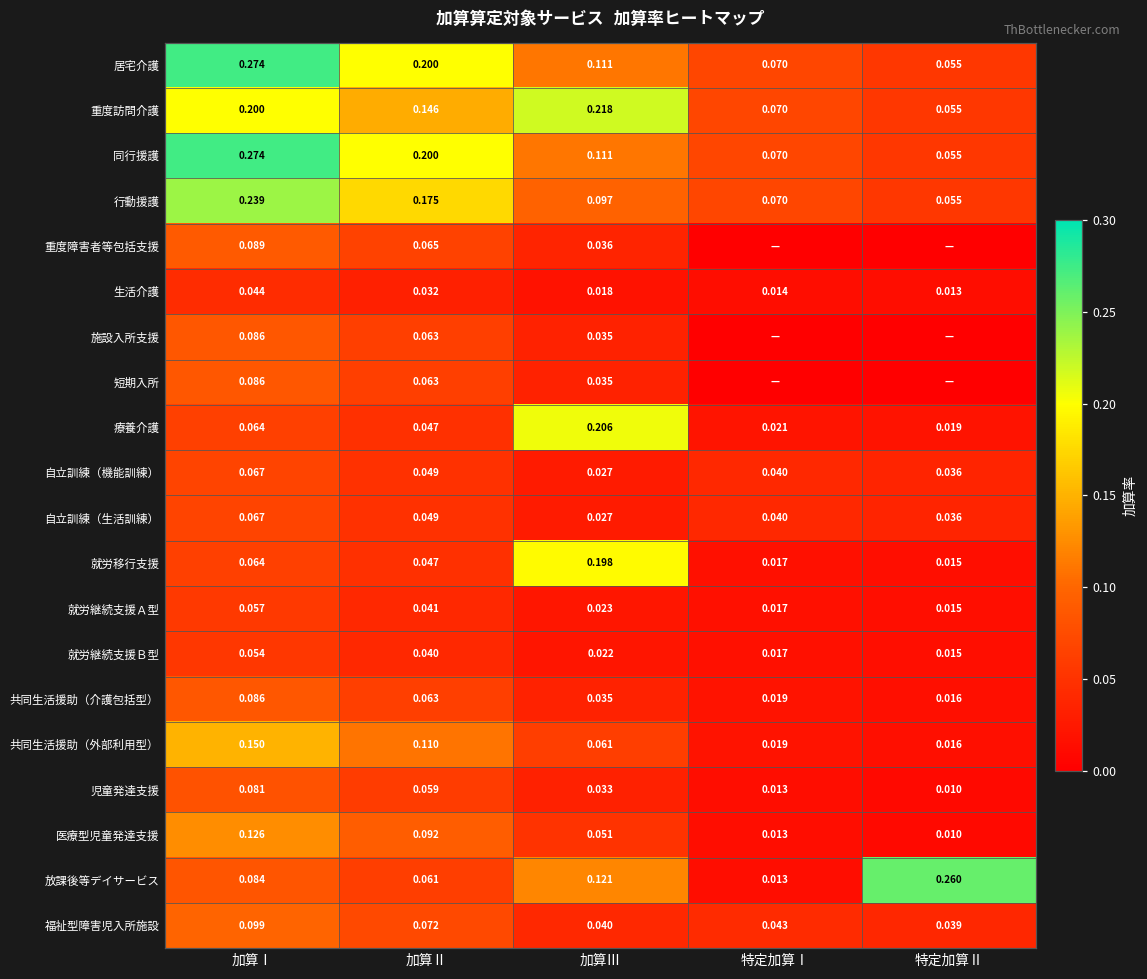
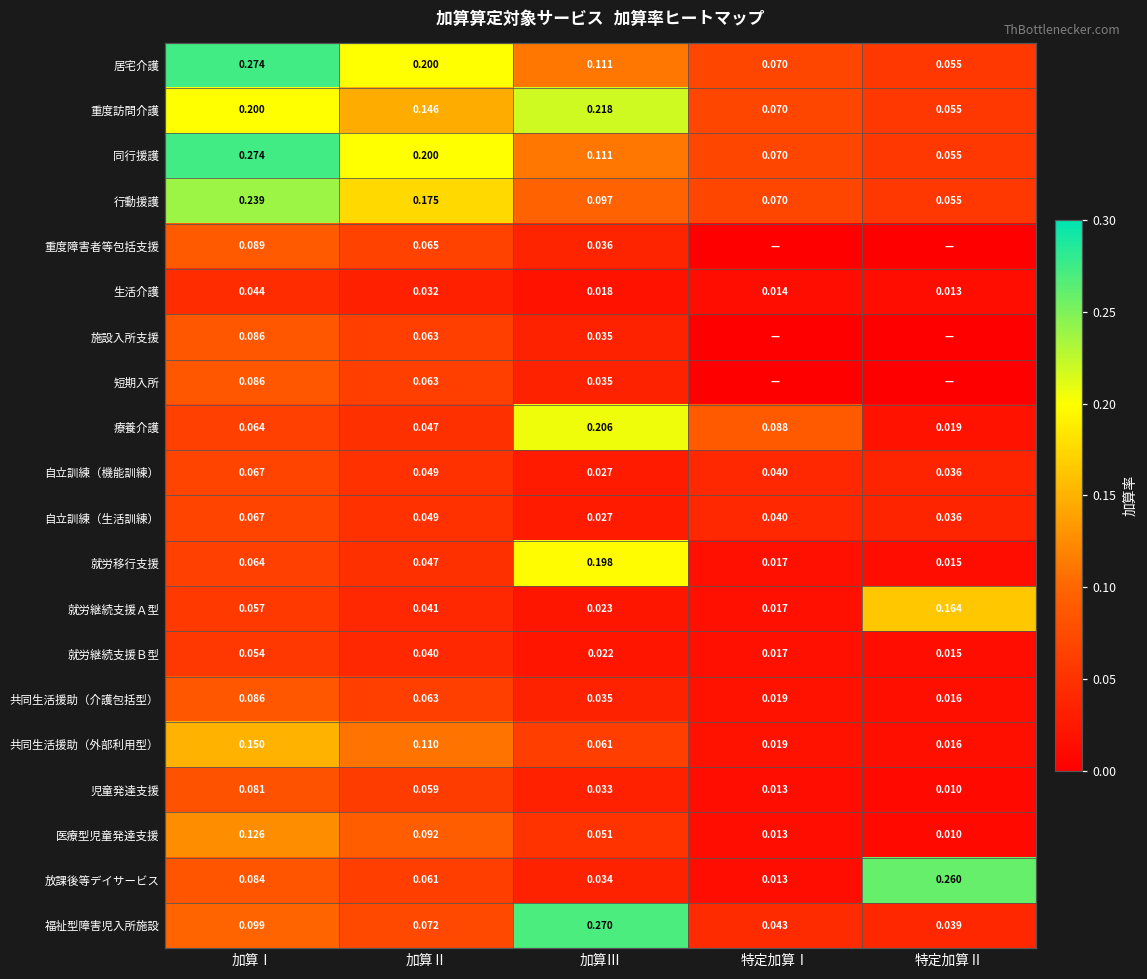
  {
    "居宅介護": {
      "加算Ⅰ": 0.274,
      "加算Ⅱ": 0.200,
      "加算Ⅲ": 0.111,
      "特定加算Ⅰ": 0.070,
      "特定加算Ⅱ": 0.055
    },
    "重度訪問介護": {
      "加算Ⅰ": 0.200,
      "加算Ⅱ": 0.146,
      "加算Ⅲ": 0.218,
      "特定加算Ⅰ": 0.070,
      "特定加算Ⅱ": 0.055
    },
    "同行援護": {
      "加算Ⅰ": 0.274,
      "加算Ⅱ": 0.200,
      "加算Ⅲ": 0.111,
      "特定加算Ⅰ": 0.070,
      "特定加算Ⅱ": 0.055
    },
    "行動援護": {
      "加算Ⅰ": 0.239,
      "加算Ⅱ": 0.175,
      "加算Ⅲ": 0.097,
      "特定加算Ⅰ": 0.070,
      "特定加算Ⅱ": 0.055
    },
    "重度障害者等包括支援": {
      "加算Ⅰ": 0.089,
      "加算Ⅱ": 0.065,
      "加算Ⅲ": 0.036
    },
    "生活介護": {
      "加算Ⅰ": 0.044,
      "加算Ⅱ": 0.032,
      "加算Ⅲ": 0.018,
      "特定加算Ⅰ": 0.014,
      "特定加算Ⅱ": 0.013
    },
    "施設入所支援": {
      "加算Ⅰ": 0.086,
      "加算Ⅱ": 0.063,
      "加算Ⅲ": 0.035
    },
    "短期入所": {
      "加算Ⅰ": 0.086,
      "加算Ⅱ": 0.063,
      "加算Ⅲ": 0.035
    },
    "療養介護": {
      "加算Ⅰ": 0.064,
      "加算Ⅱ": 0.047,
      "加算Ⅲ": 0.206,
-     "特定加算Ⅰ": 0.021,
+     "特定加算Ⅰ": 0.088,
      "特定加算Ⅱ": 0.019
    },
    "自立訓練（機能訓練）": {
      "加算Ⅰ": 0.067,
      "加算Ⅱ": 0.049,
      "加算Ⅲ": 0.027,
      "特定加算Ⅰ": 0.040,
      "特定加算Ⅱ": 0.036
    },
    "自立訓練（生活訓練）": {
      "加算Ⅰ": 0.067,
      "加算Ⅱ": 0.049,
      "加算Ⅲ": 0.027,
      "特定加算Ⅰ": 0.040,
      "特定加算Ⅱ": 0.036
    },
    "就労移行支援": {
      "加算Ⅰ": 0.064,
      "加算Ⅱ": 0.047,
      "加算Ⅲ": 0.198,
      "特定加算Ⅰ": 0.017,
      "特定加算Ⅱ": 0.015
    },
    "就労継続支援Ａ型": {
      "加算Ⅰ": 0.057,
      "加算Ⅱ": 0.041,
      "加算Ⅲ": 0.023,
      "特定加算Ⅰ": 0.017,
-     "特定加算Ⅱ": 0.015
+     "特定加算Ⅱ": 0.164
    },
    "就労継続支援Ｂ型": {
      "加算Ⅰ": 0.054,
      "加算Ⅱ": 0.040,
      "加算Ⅲ": 0.022,
      "特定加算Ⅰ": 0.017,
      "特定加算Ⅱ": 0.015
    },
    "共同生活援助（介護包括型）": {
      "加算Ⅰ": 0.086,
      "加算Ⅱ": 0.063,
      "加算Ⅲ": 0.035,
      "特定加算Ⅰ": 0.019,
      "特定加算Ⅱ": 0.016
    },
    "共同生活援助（外部利用型）": {
      "加算Ⅰ": 0.150,
      "加算Ⅱ": 0.110,
      "加算Ⅲ": 0.061,
      "特定加算Ⅰ": 0.019,
      "特定加算Ⅱ": 0.016
    },
    "児童発達支援": {
      "加算Ⅰ": 0.081,
      "加算Ⅱ": 0.059,
      "加算Ⅲ": 0.033,
      "特定加算Ⅰ": 0.013,
      "特定加算Ⅱ": 0.010
    },
    "医療型児童発達支援": {
      "加算Ⅰ": 0.126,
      "加算Ⅱ": 0.092,
      "加算Ⅲ": 0.051,
      "特定加算Ⅰ": 0.013,
      "特定加算Ⅱ": 0.010
    },
    "放課後等デイサービス": {
      "加算Ⅰ": 0.084,
      "加算Ⅱ": 0.061,
-     "加算Ⅲ": 0.121,
+     "加算Ⅲ": 0.034,
      "特定加算Ⅰ": 0.013,
      "特定加算Ⅱ": 0.260
    },
    "福祉型障害児入所施設": {
      "加算Ⅰ": 0.099,
      "加算Ⅱ": 0.072,
-     "加算Ⅲ": 0.040,
+     "加算Ⅲ": 0.270,
      "特定加算Ⅰ": 0.043,
      "特定加算Ⅱ": 0.039
    }
  }
